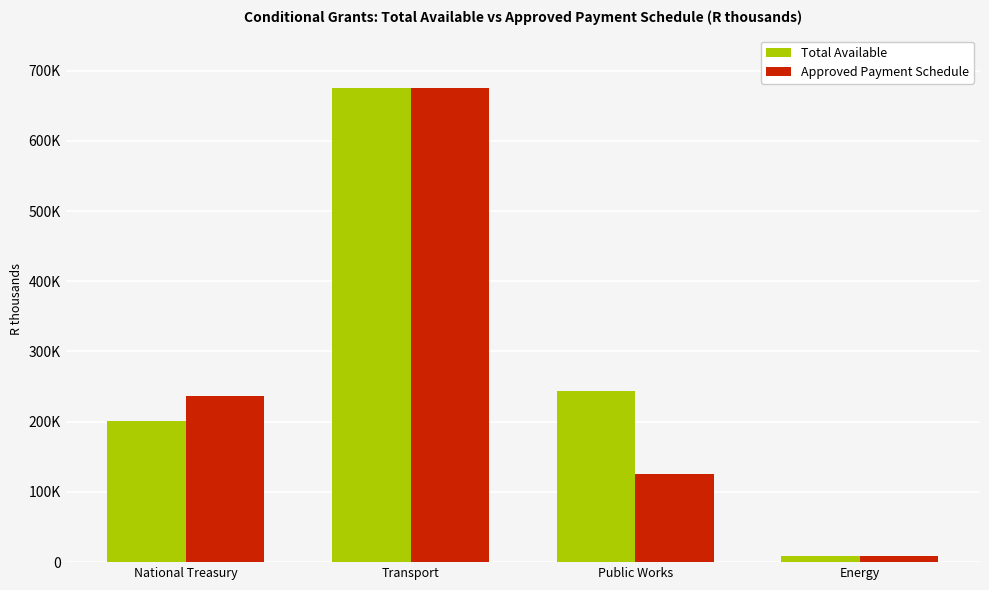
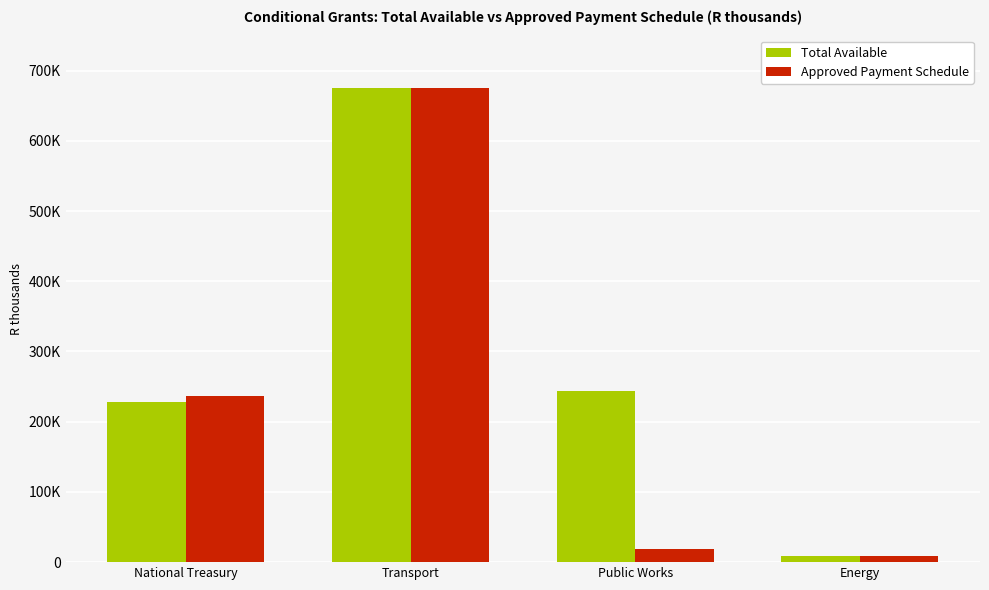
  {
    "Total Available": {
-     "National Treasury": 200000,
+     "National Treasury": 230000,
      "Transport": 680000,
      "Public Works": 240000,
      "Energy": 10000
    },
    "Approved Payment Schedule": {
      "National Treasury": 240000,
      "Transport": 680000,
-     "Public Works": 130000,
+     "Public Works": 20000,
      "Energy": 10000
    }
  }
